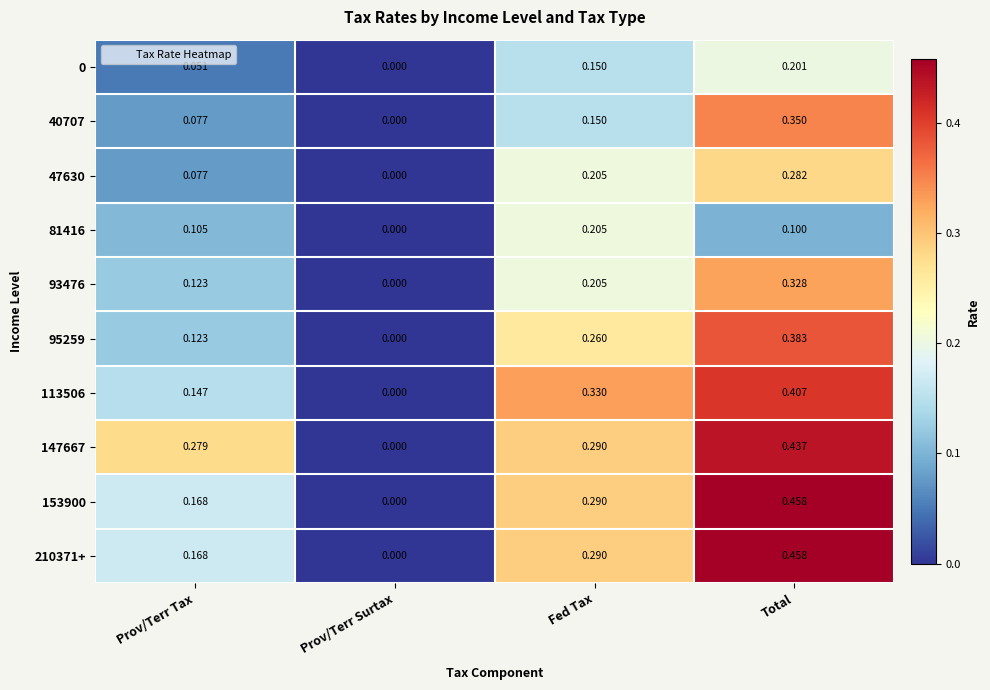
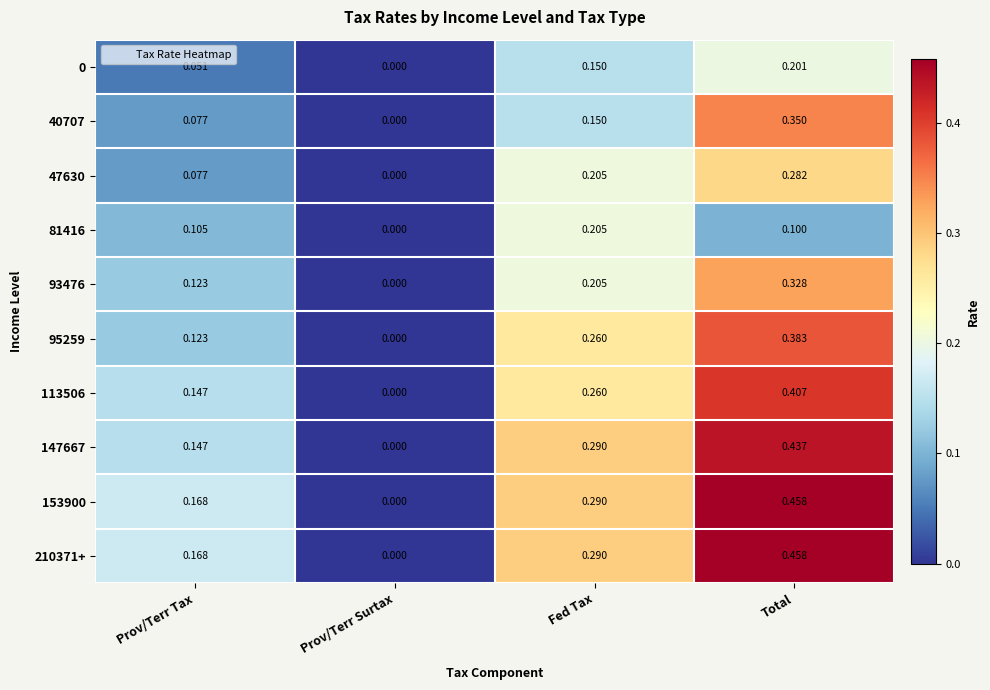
  {
    "0": {
      "Prov/Terr Surtax": 0.000,
      "Fed Tax": 0.150,
      "Total": 0.201
    },
    "40707": {
      "Prov/Terr Tax": 0.077,
      "Prov/Terr Surtax": 0.000,
      "Fed Tax": 0.150,
      "Total": 0.350
    },
    "47630": {
      "Prov/Terr Tax": 0.077,
      "Prov/Terr Surtax": 0.000,
      "Fed Tax": 0.205,
      "Total": 0.282
    },
    "81416": {
      "Prov/Terr Tax": 0.105,
      "Prov/Terr Surtax": 0.000,
      "Fed Tax": 0.205,
      "Total": 0.100
    },
    "93476": {
      "Prov/Terr Tax": 0.123,
      "Prov/Terr Surtax": 0.000,
      "Fed Tax": 0.205,
      "Total": 0.328
    },
    "95259": {
      "Prov/Terr Tax": 0.123,
      "Prov/Terr Surtax": 0.000,
      "Fed Tax": 0.260,
      "Total": 0.383
    },
    "113506": {
      "Prov/Terr Tax": 0.147,
      "Prov/Terr Surtax": 0.000,
-     "Fed Tax": 0.330,
+     "Fed Tax": 0.260,
      "Total": 0.407
    },
    "147667": {
-     "Prov/Terr Tax": 0.279,
+     "Prov/Terr Tax": 0.147,
      "Prov/Terr Surtax": 0.000,
      "Fed Tax": 0.290,
      "Total": 0.437
    },
    "153900": {
      "Prov/Terr Tax": 0.168,
      "Prov/Terr Surtax": 0.000,
      "Fed Tax": 0.290,
      "Total": 0.458
    },
    "210371+": {
      "Prov/Terr Tax": 0.168,
      "Prov/Terr Surtax": 0.000,
      "Fed Tax": 0.290,
      "Total": 0.458
    }
  }
